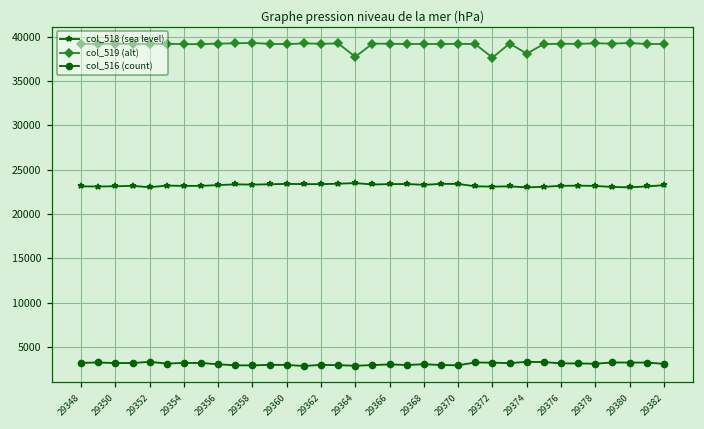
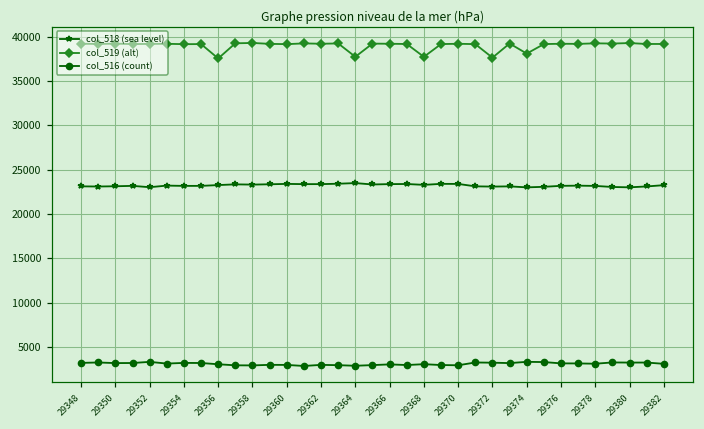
  {
    "col_519 (alt)": {
      "29354": 39000,
-     "29356": 39000,
+     "29356": 38000,
      "29358": 39000,
      "29360": 39000,
      "29362": 39000,
      "29364": 38000,
      "29366": 39000,
-     "29368": 39000,
+     "29368": 38000,
      "29370": 39000,
      "29372": 38000,
      "29374": 38000,
      "29376": 39000,
      "29378": 39000,
      "29380": 39000,
      "29382": 39000
    }
  }
